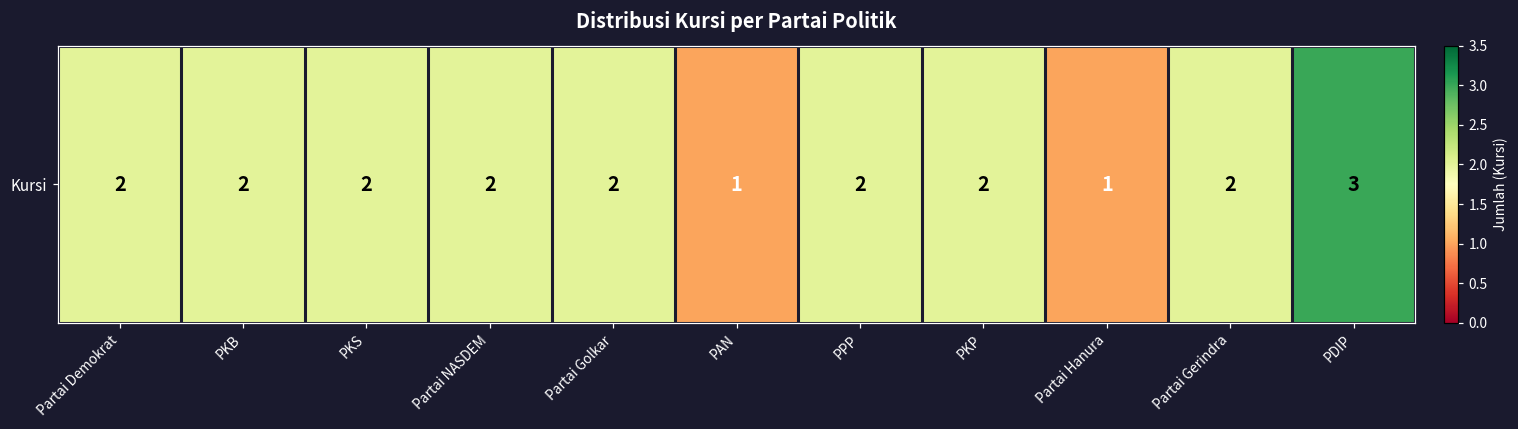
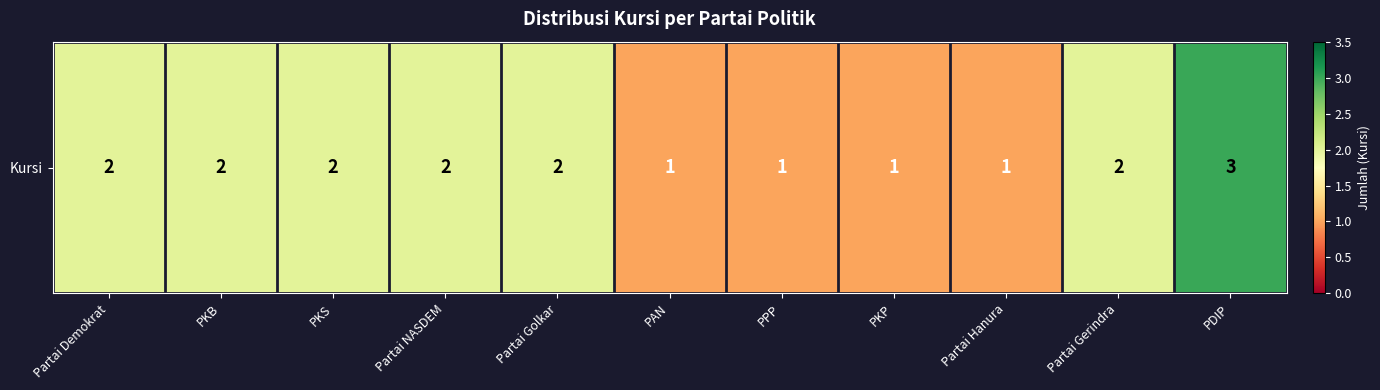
  {
    "Kursi": {
      "Partai Demokrat": 2,
      "PKB": 2,
      "PKS": 2,
      "Partai NASDEM": 2,
      "Partai Golkar": 2,
      "PAN": 1,
-     "PPP": 2,
-     "PKP": 2,
+     "PPP": 1,
+     "PKP": 1,
      "Partai Hanura": 1,
      "Partai Gerindra": 2,
      "PDIP": 3
    }
  }
